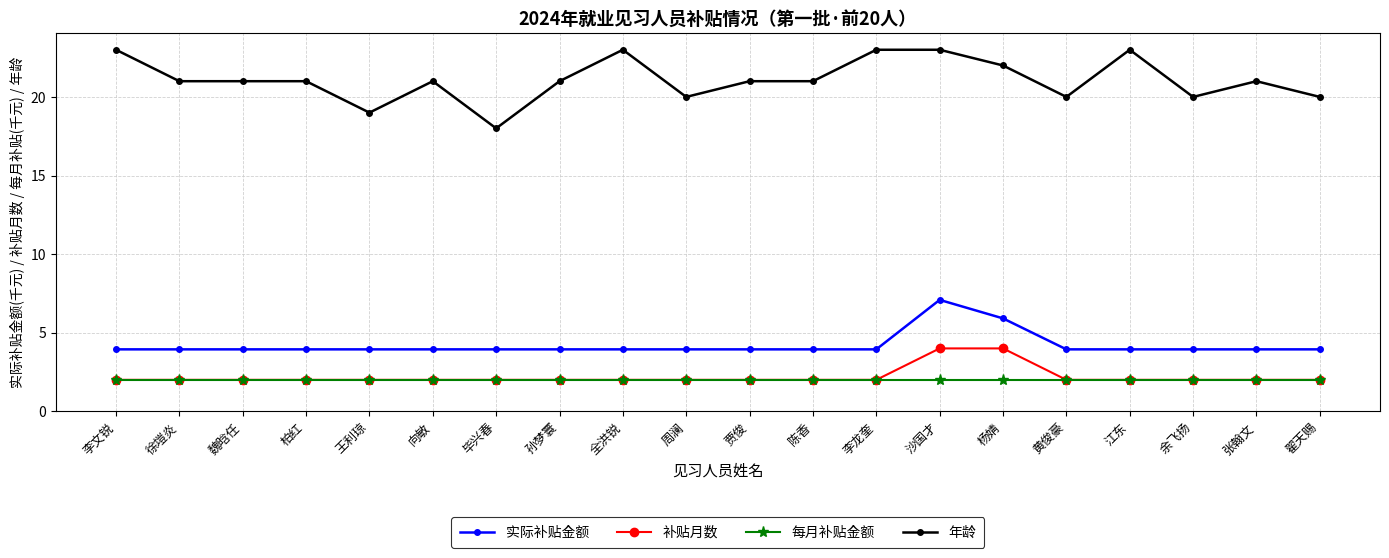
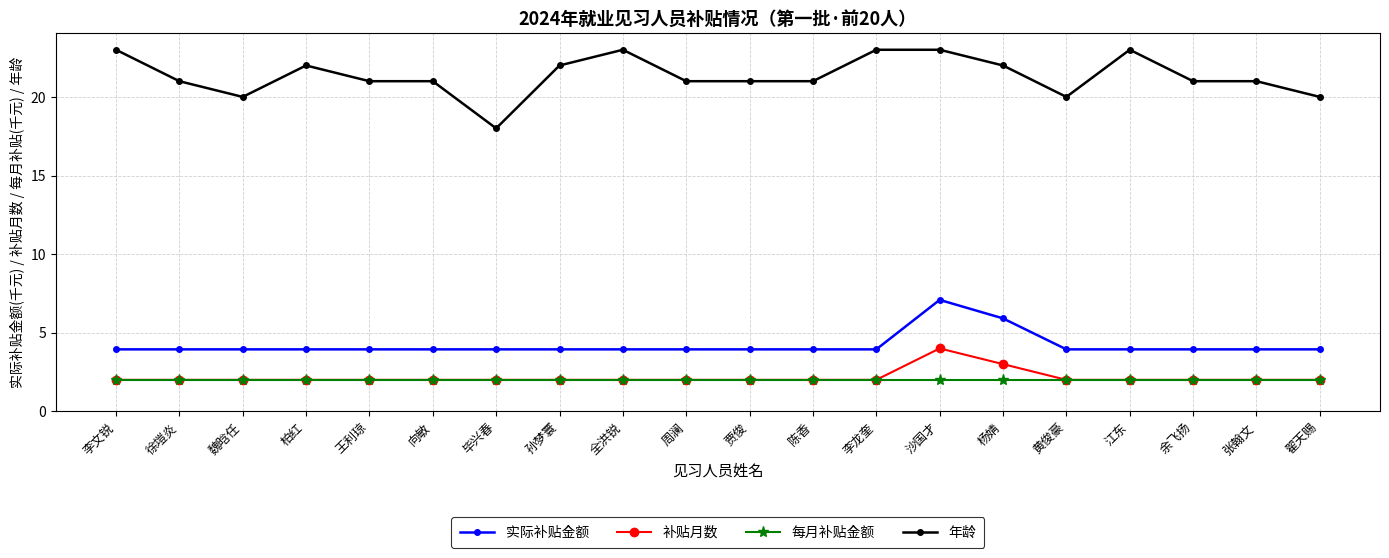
  {
    "实际补贴金额": {
      "李文锐": 4,
      "徐塏炎": 4,
      "魏晗任": 4,
      "柏红": 4,
      "王利琼": 4,
      "向敏": 4,
      "毕兴春": 4,
      "孙梦寰": 4,
      "全洪锐": 4,
      "周澜": 4,
      "贾俊": 4,
      "陈香": 4,
      "李龙奎": 4,
      "沙国才": 7,
      "杨婧": 6,
      "黄俊豪": 4,
      "江东": 4,
      "余飞扬": 4,
      "张翰文": 4,
      "翟天赐": 4
    },
    "补贴月数": {
      "沙国才": 4,
-     "杨婧": 4
+     "杨婧": 3
    },
    "每月补贴金额": {
      "沙国才": 2,
      "杨婧": 2
    },
    "年龄": {
      "李文锐": 23,
      "徐塏炎": 21,
-     "魏晗任": 21,
-     "柏红": 21,
-     "王利琼": 19,
+     "魏晗任": 20,
+     "柏红": 22,
+     "王利琼": 21,
      "向敏": 21,
      "毕兴春": 18,
-     "孙梦寰": 21,
+     "孙梦寰": 22,
      "全洪锐": 23,
-     "周澜": 20,
+     "周澜": 21,
      "贾俊": 21,
      "陈香": 21,
      "李龙奎": 23,
      "沙国才": 23,
      "杨婧": 22,
      "黄俊豪": 20,
      "江东": 23,
-     "余飞扬": 20,
+     "余飞扬": 21,
      "张翰文": 21,
      "翟天赐": 20
    }
  }
